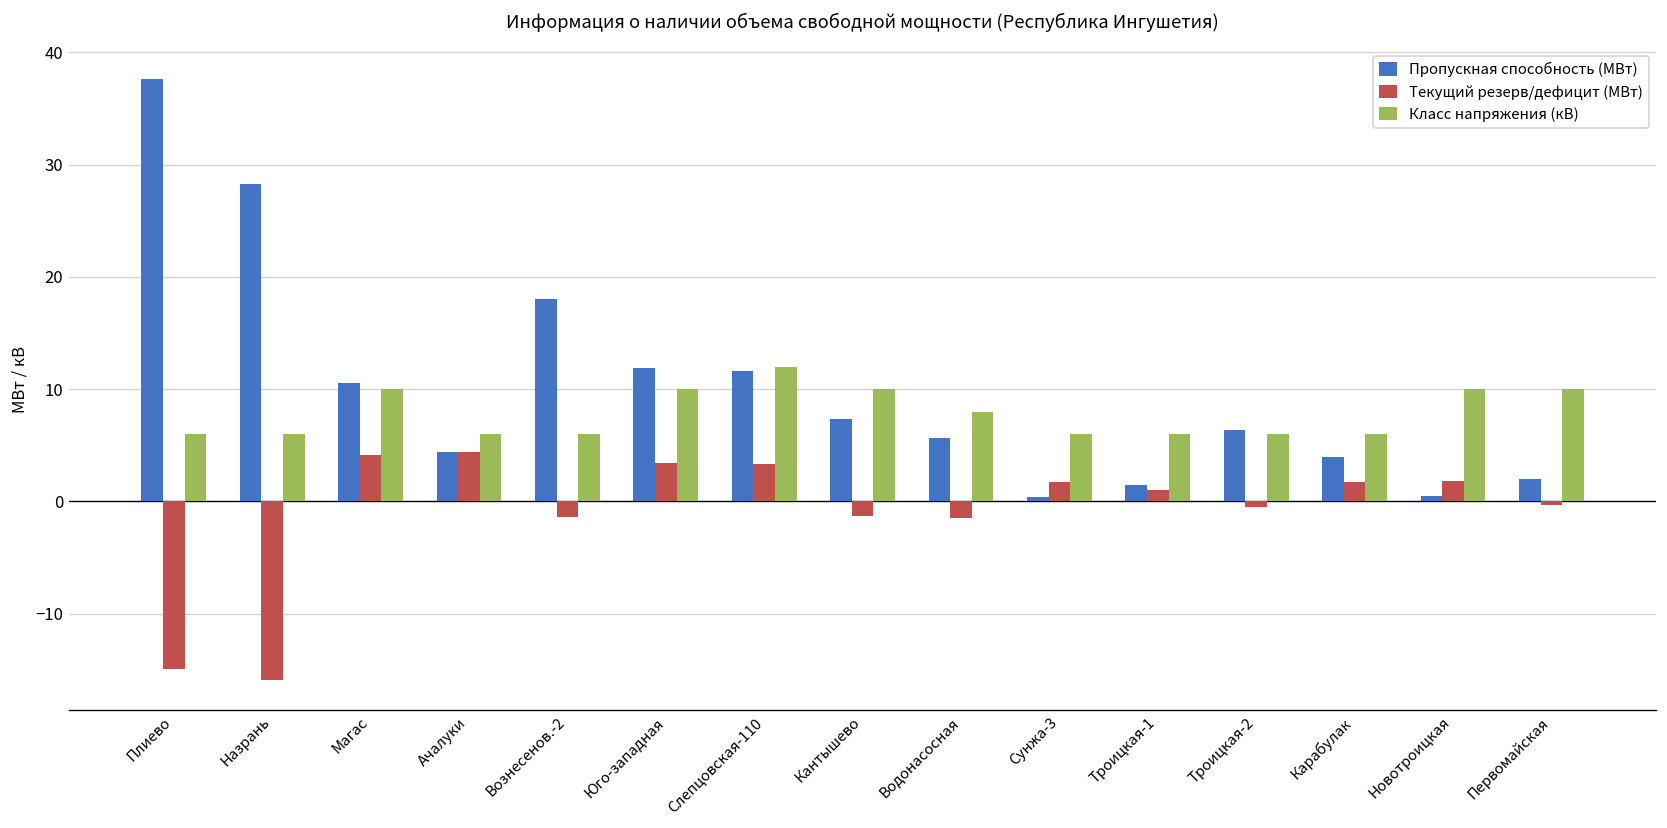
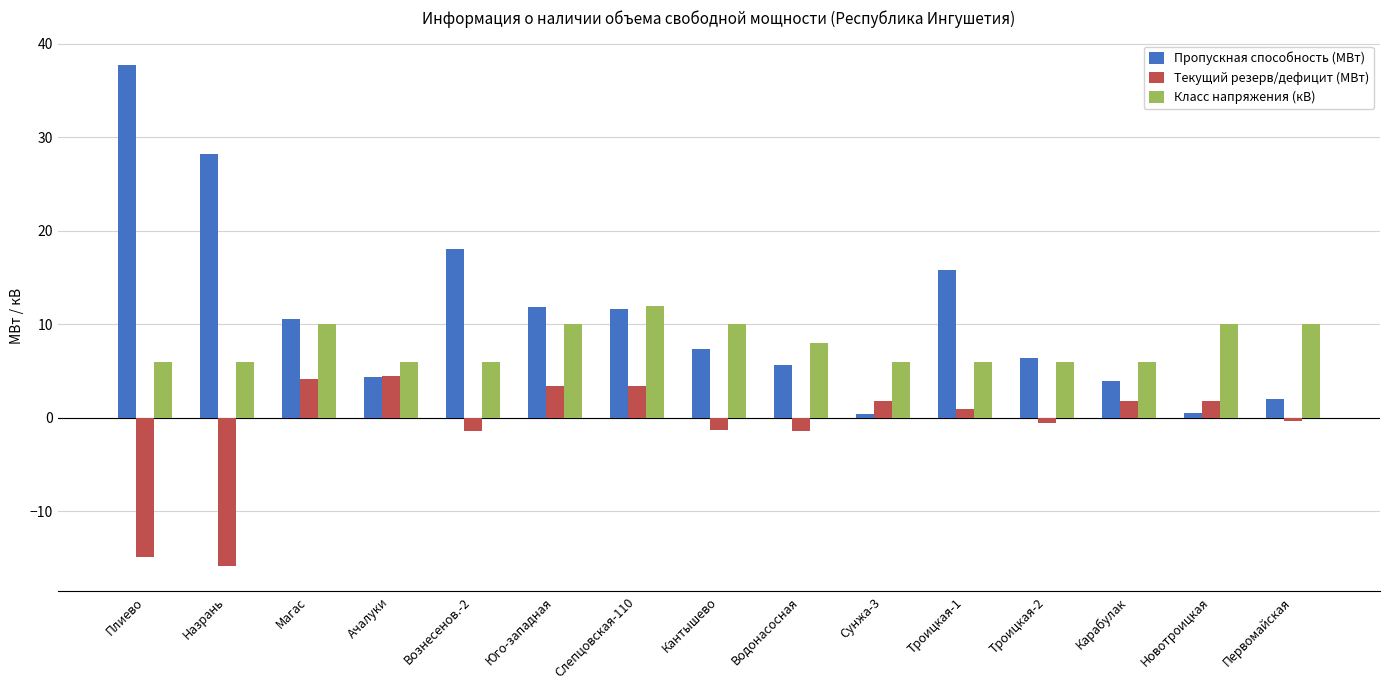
  {
    "Пропускная способность (МВт)": {
      "Плиево": 38,
      "Назрань": 28,
      "Магас": 11,
      "Ачалуки": 4,
      "Вознесенов.-2": 18,
      "Юго-западная": 12,
      "Слепцовская-110": 12,
      "Кантышево": 7,
      "Водонасосная": 6,
      "Сунжа-3": 0,
-     "Троицкая-1": 1,
+     "Троицкая-1": 16,
      "Троицкая-2": 6,
      "Карабулак": 4,
      "Новотроицкая": 0,
      "Первомайская": 2
    },
    "Текущий резерв/дефицит (МВт)": {
      "Плиево": -15,
      "Назрань": -16,
      "Магас": 4,
      "Ачалуки": 4,
      "Вознесенов.-2": -1,
      "Юго-западная": 3,
      "Слепцовская-110": 3,
      "Кантышево": -1,
      "Водонасосная": -1,
      "Сунжа-3": 2,
      "Троицкая-1": 1,
      "Троицкая-2": 0,
      "Карабулак": 2,
      "Новотроицкая": 2,
      "Первомайская": 0
    },
    "Класс напряжения (кВ)": {
      "Плиево": 6,
      "Назрань": 6,
      "Магас": 10,
      "Ачалуки": 6,
      "Вознесенов.-2": 6,
      "Юго-западная": 10,
      "Слепцовская-110": 12,
      "Кантышево": 10,
      "Водонасосная": 8,
      "Сунжа-3": 6,
      "Троицкая-1": 6,
      "Троицкая-2": 6,
      "Карабулак": 6,
      "Новотроицкая": 10,
      "Первомайская": 10
    }
  }
